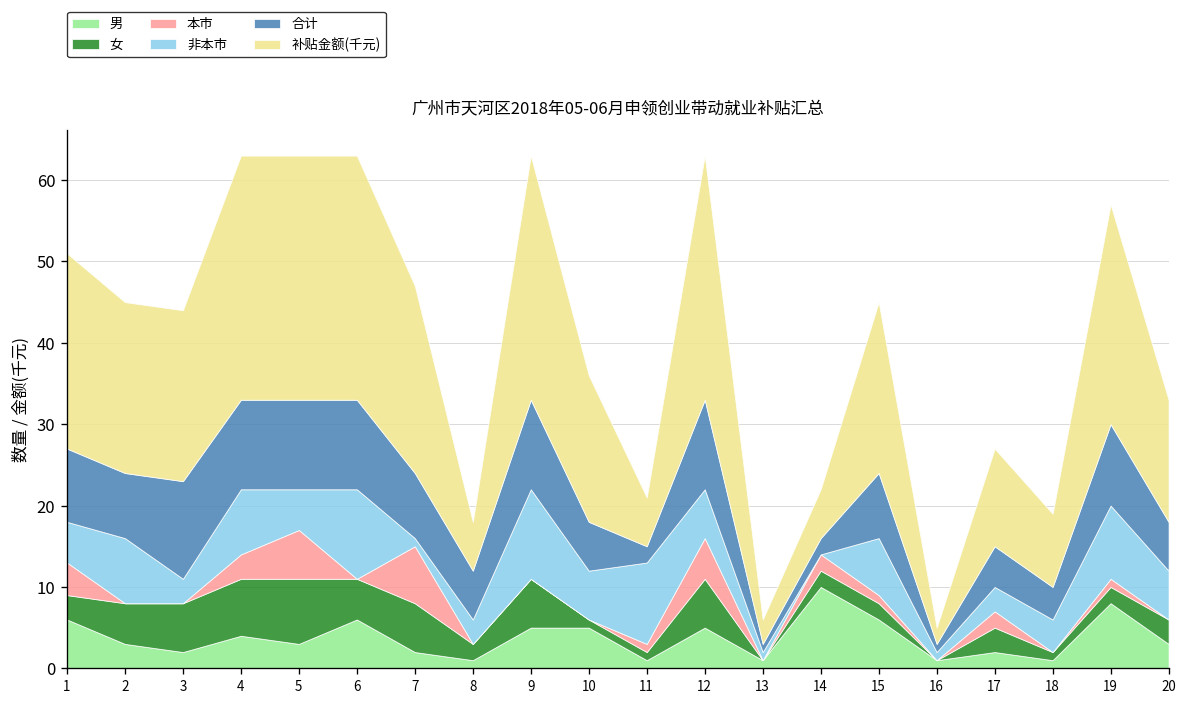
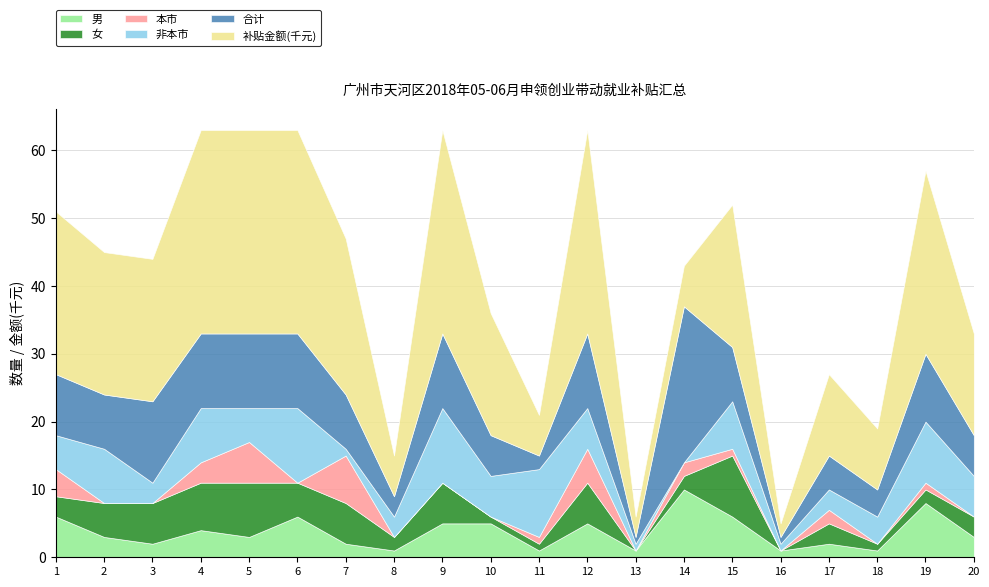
  {
    "男": {
      "1": 6,
      "2": 3,
      "3": 2,
      "4": 4,
      "5": 3,
      "6": 6,
      "7": 2,
      "8": 1,
      "9": 5,
      "10": 5,
      "11": 1,
      "12": 5,
      "14": 10,
      "15": 6,
      "17": 2,
      "18": 1,
      "19": 8,
      "20": 3
    },
    "女": {
-     "15": 2
+     "15": 9
    },
    "本市": {
      "1": 4,
      "4": 3,
      "5": 6,
      "7": 7,
      "11": 1,
      "12": 5,
      "15": 1,
      "17": 2,
      "19": 1
    },
    "非本市": {
      "1": 5,
      "2": 8,
      "3": 3,
      "4": 8,
      "5": 5,
      "6": 11,
      "7": 1,
      "8": 3,
      "9": 11,
      "10": 6,
      "11": 10,
      "12": 6,
      "13": 1,
      "15": 7,
      "16": 1,
      "17": 3,
      "18": 4,
      "19": 9,
      "20": 6
    },
    "合计": {
      "1": 9,
      "2": 8,
      "3": 12,
      "4": 11,
      "5": 11,
      "6": 11,
      "7": 8,
-     "8": 6,
+     "8": 3,
      "9": 11,
      "10": 6,
      "11": 2,
      "12": 11,
      "13": 1,
-     "14": 2,
+     "14": 23,
      "15": 8,
      "16": 1,
      "17": 5,
      "18": 4,
      "19": 10,
      "20": 6
    },
    "补贴金额(千元)": {
      "1": 24,
      "2": 21,
      "3": 21,
      "4": 30,
      "5": 30,
      "6": 30,
      "7": 23,
      "8": 6,
      "9": 30,
      "10": 18,
      "11": 6,
      "12": 30,
      "13": 3,
      "14": 6,
      "15": 21,
      "16": 2,
      "17": 12,
      "18": 9,
      "19": 27,
      "20": 15
    }
  }
